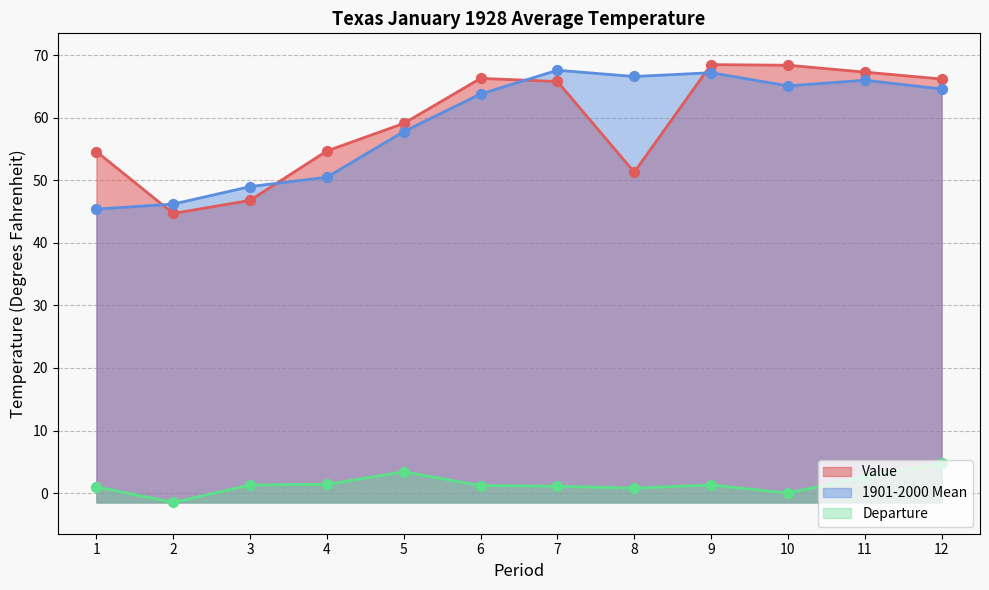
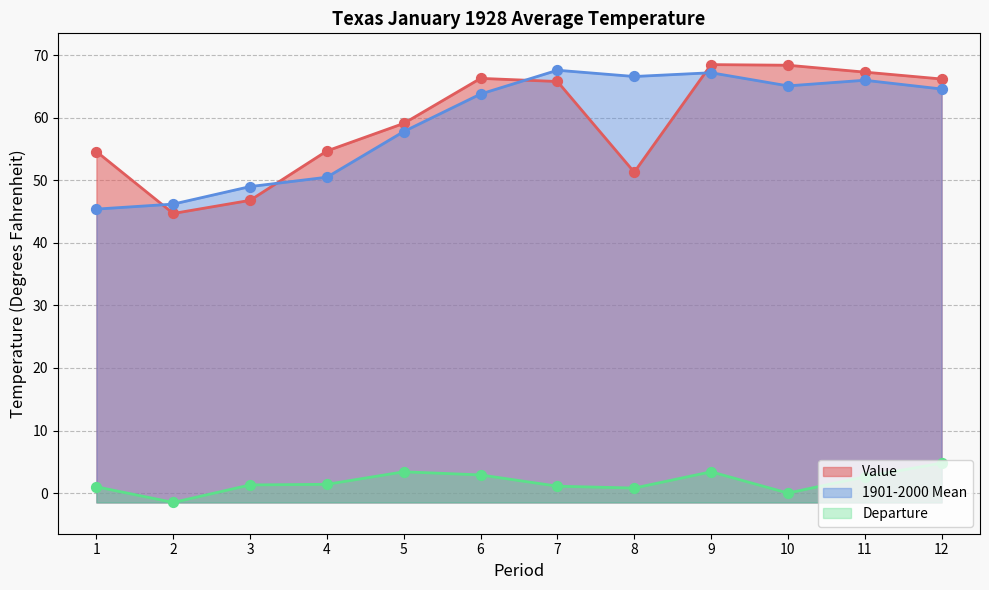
  {
    "Value": {
      "1": 55,
      "2": 45,
      "3": 47,
      "4": 55,
      "5": 59,
      "6": 66,
      "7": 66,
      "8": 51,
      "9": 69,
      "10": 68,
      "11": 67,
      "12": 66
    },
    "1901-2000 Mean": {
      "1": 45,
      "2": 46,
      "3": 49,
      "4": 51,
      "5": 58,
      "6": 64,
      "7": 68,
      "8": 67,
      "9": 67,
      "10": 65,
      "11": 66,
      "12": 65
    },
    "Departure": {
      "1": 1,
      "2": -2,
      "3": 1,
      "4": 1,
      "5": 3,
-     "6": 1,
+     "6": 3,
      "7": 1,
      "8": 1,
-     "9": 1,
+     "9": 3,
      "10": 0
    }
  }
